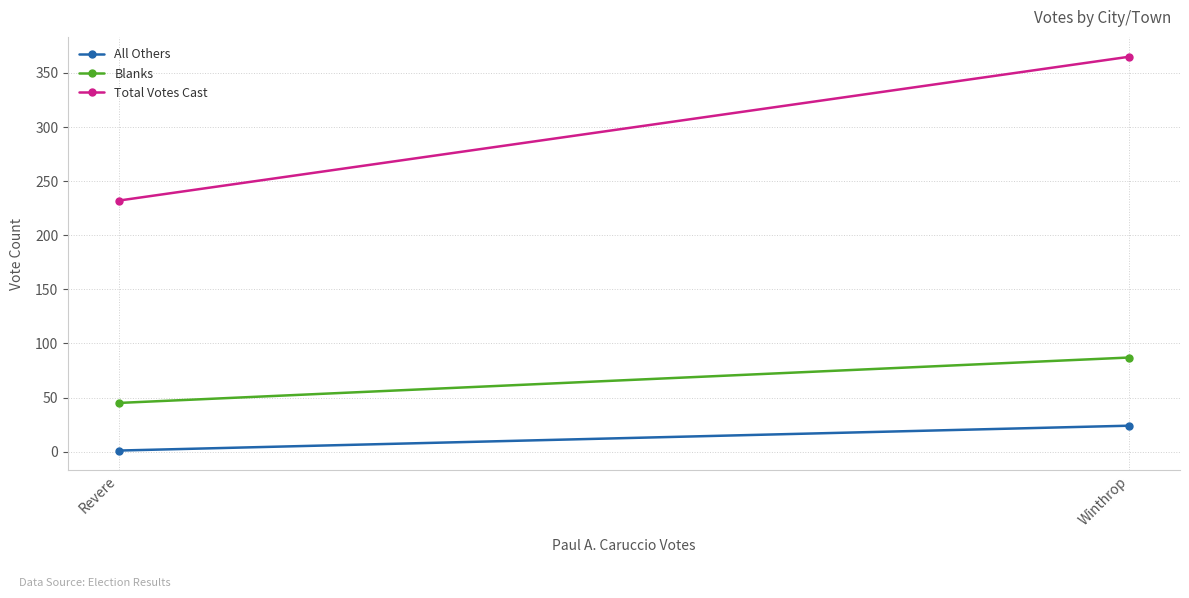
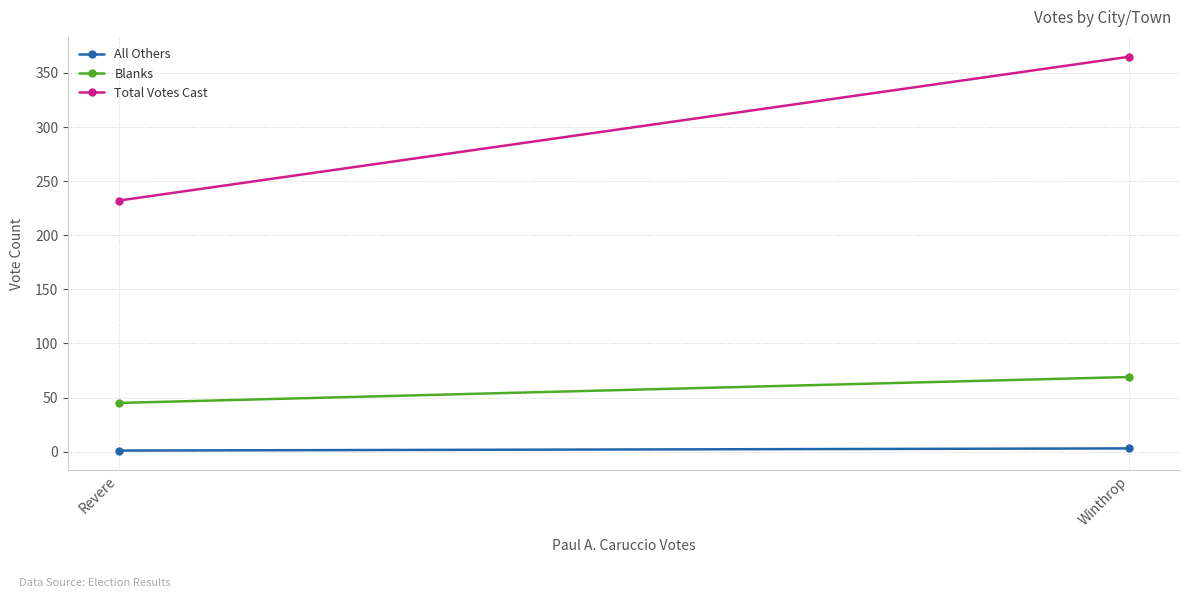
  {
    "All Others": {
      "Revere": 1,
-     "Winthrop": 24
+     "Winthrop": 3
    },
    "Blanks": {
      "Revere": 45,
-     "Winthrop": 87
+     "Winthrop": 69
    },
    "Total Votes Cast": {
      "Revere": 232,
      "Winthrop": 365
    }
  }
